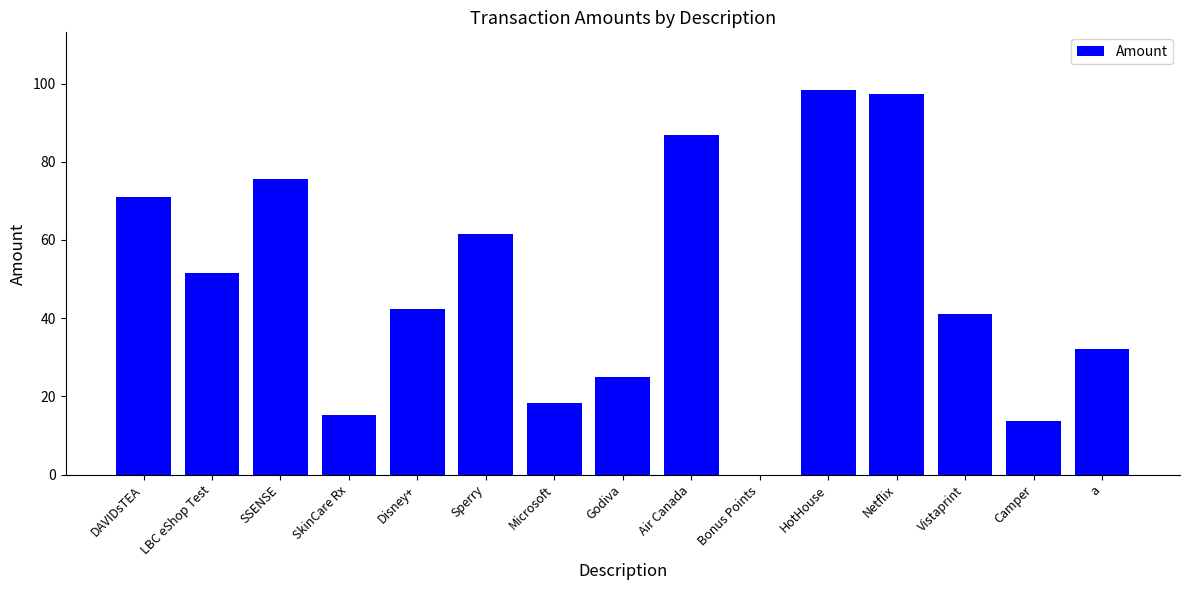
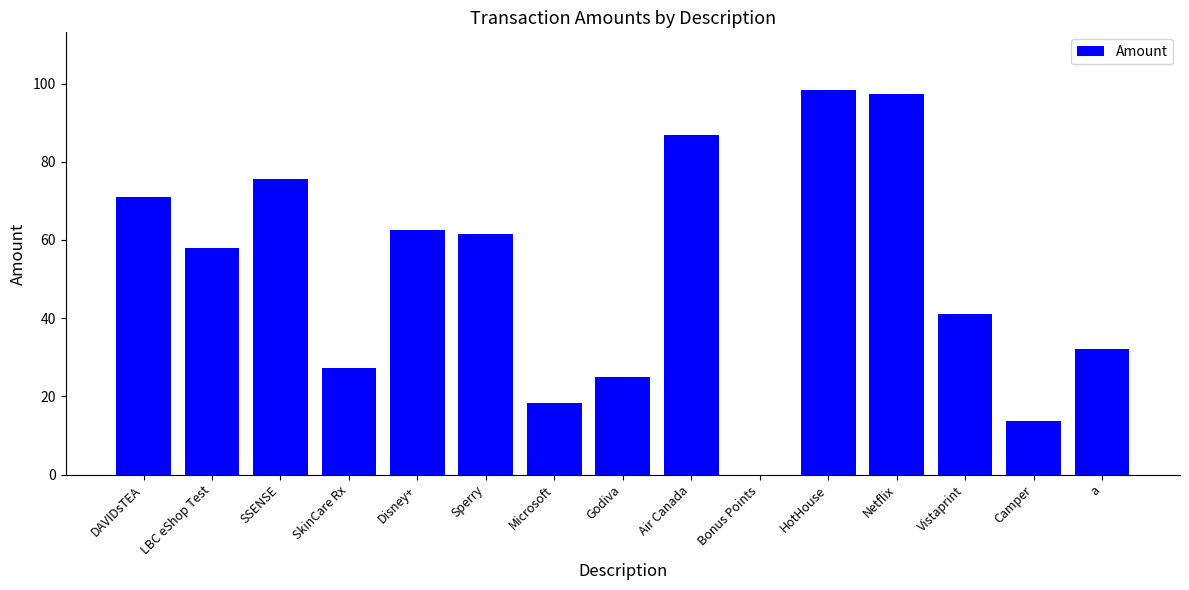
  {
    "DAVIDsTEA": 71,
-   "LBC eShop Test": 52,
+   "LBC eShop Test": 58,
    "SSENSE": 76,
-   "SkinCare Rx": 15,
-   "Disney+": 42,
+   "SkinCare Rx": 27,
+   "Disney+": 63,
    "Sperry": 62,
    "Microsoft": 18,
    "Godiva": 25,
    "Air Canada": 87,
    "Bonus Points": 0,
    "HotHouse": 98,
    "Netflix": 97,
    "Vistaprint": 41,
    "Camper": 14,
    "a": 32
  }
